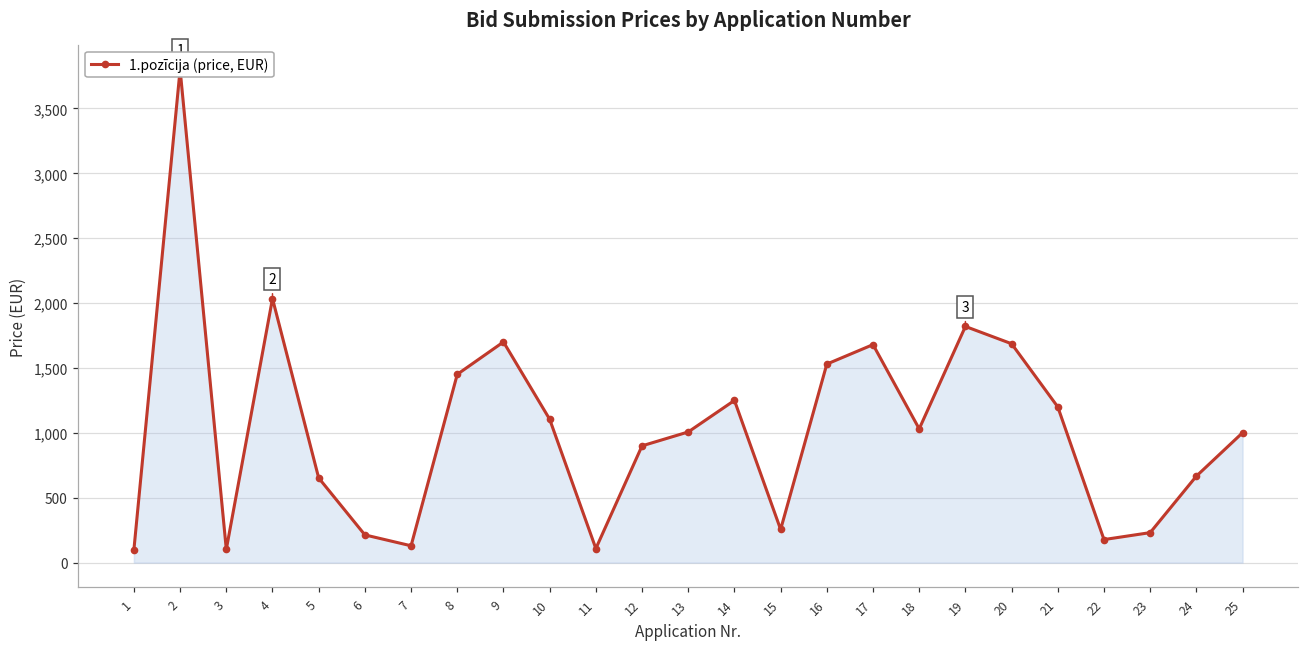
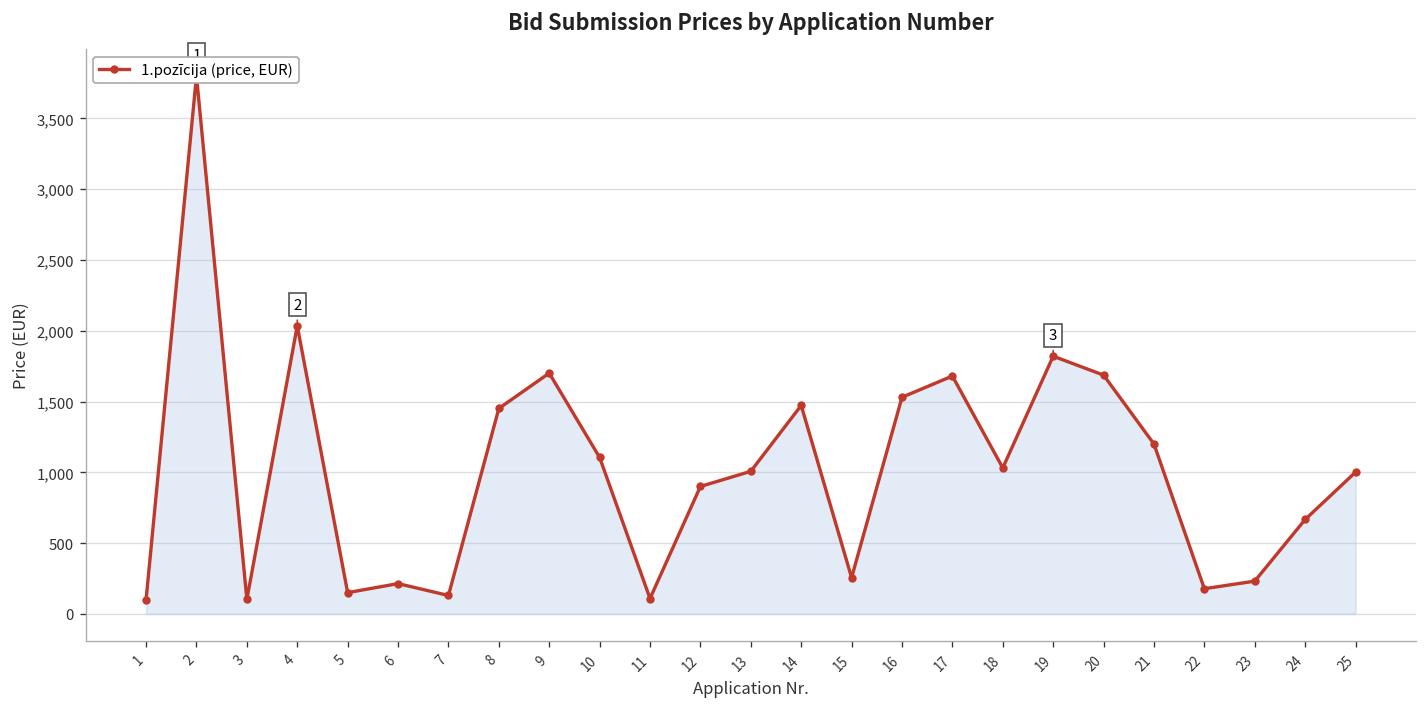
  {
    "1": "100",
    "3": "100",
-   "5": "650",
+   "5": "150",
    "6": "210",
    "7": "130",
    "8": "1,450",
    "9": "1,700",
    "10": "1,110",
    "11": "110",
    "12": "900",
    "13": "1,010",
-   "14": "1,250",
+   "14": "1,470",
    "15": "260",
    "16": "1,530",
    "17": "1,680",
    "18": "1,030",
    "20": "1,690",
    "21": "1,200",
    "22": "180",
    "23": "230",
    "24": "670",
    "25": "1,000"
  }
